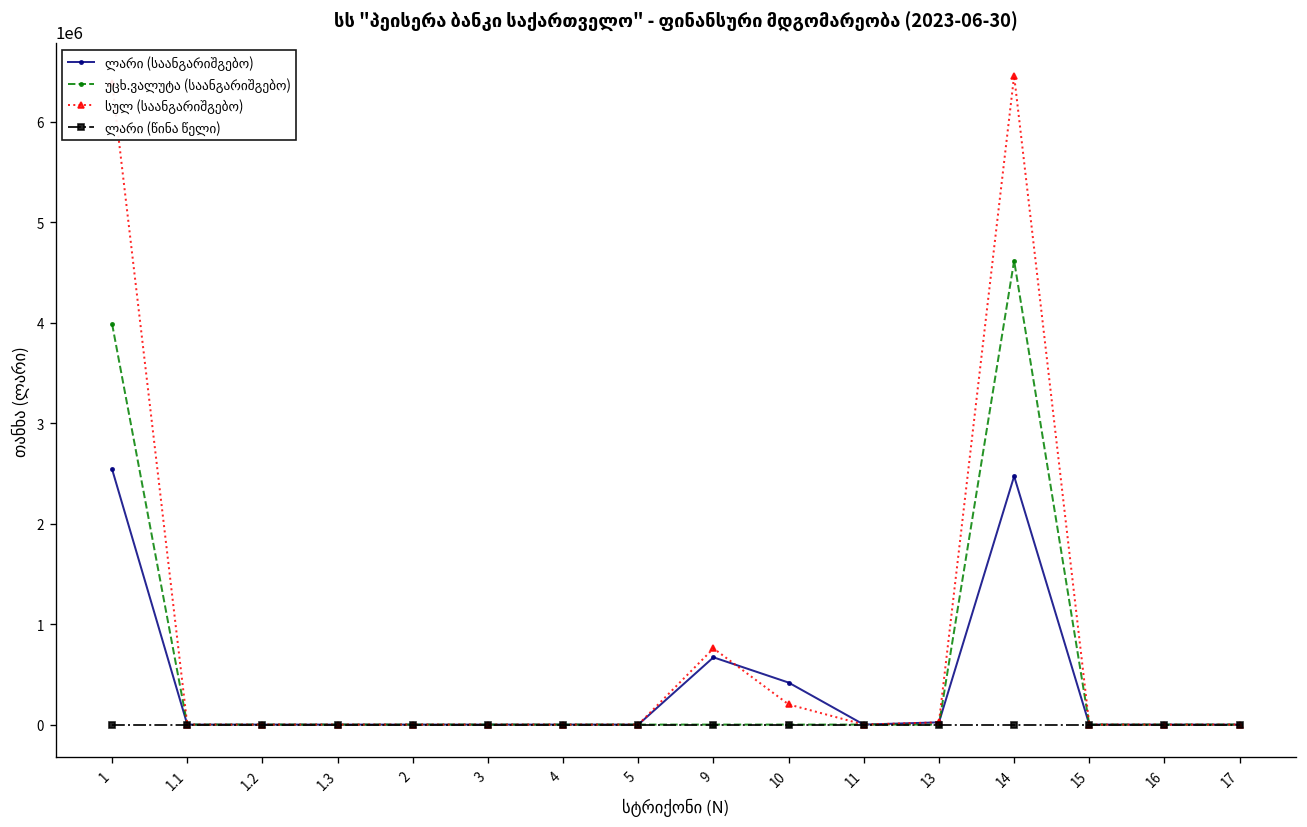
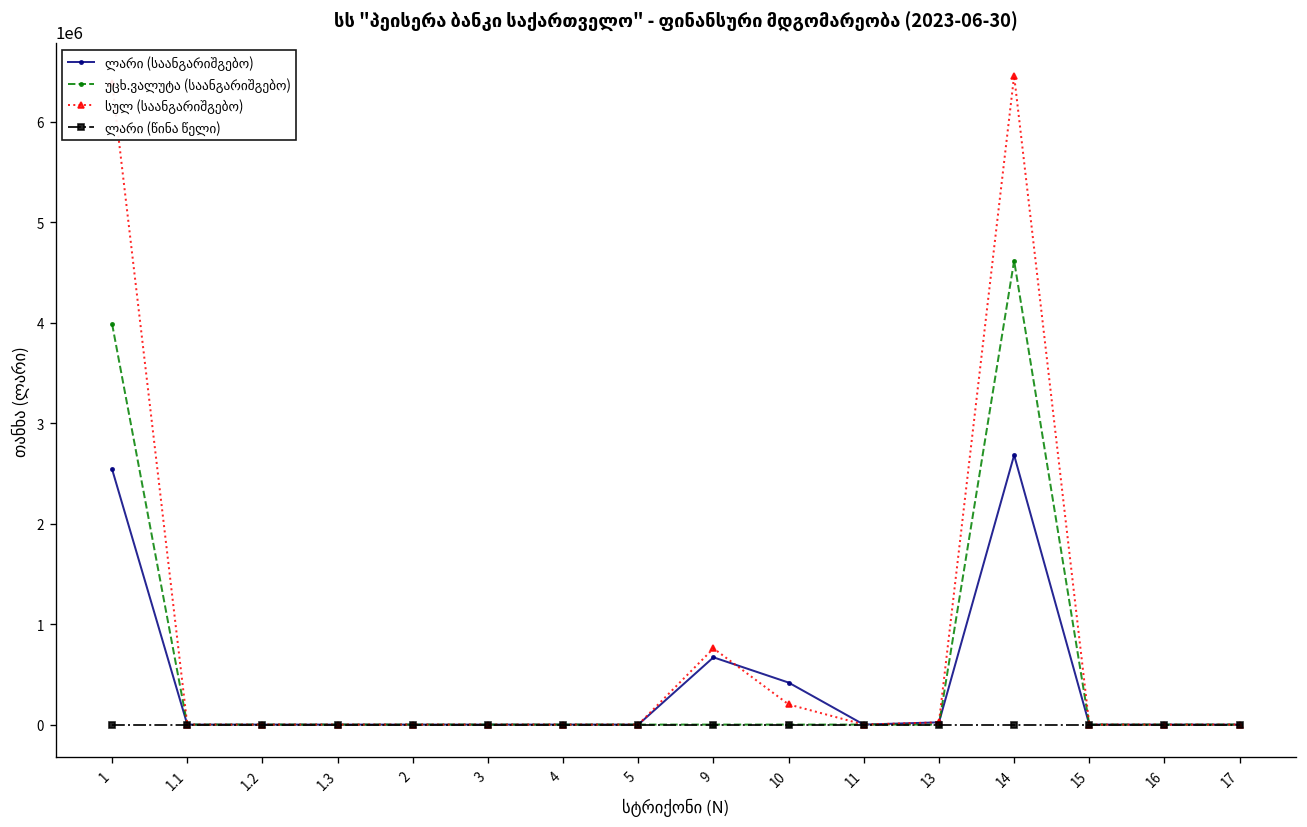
  {
    "ლარი (საანგარიშგებო)": {
      "1": 2500000,
      "9": 700000,
      "10": 400000,
-     "14": 2500000
+     "14": 2700000
    },
    "უცხ.ვალუტა (საანგარიშგებო)": {
      "1": 4000000,
      "14": 4600000
    },
    "სულ (საანგარიშგებო)": {
      "9": 800000,
      "10": 200000,
      "14": 6500000
    },
    "ლარი (წინა წელი)": {
      "1": 0,
      "14": 0
    }
  }
